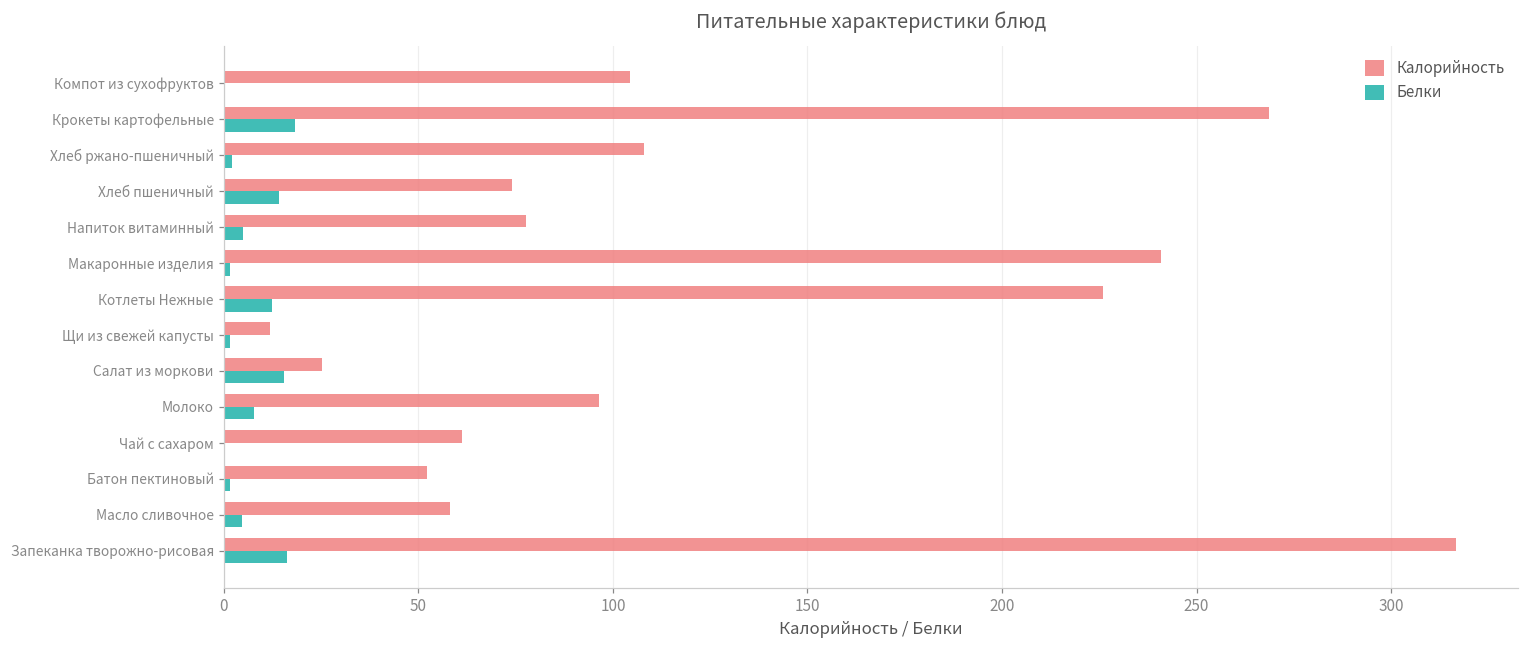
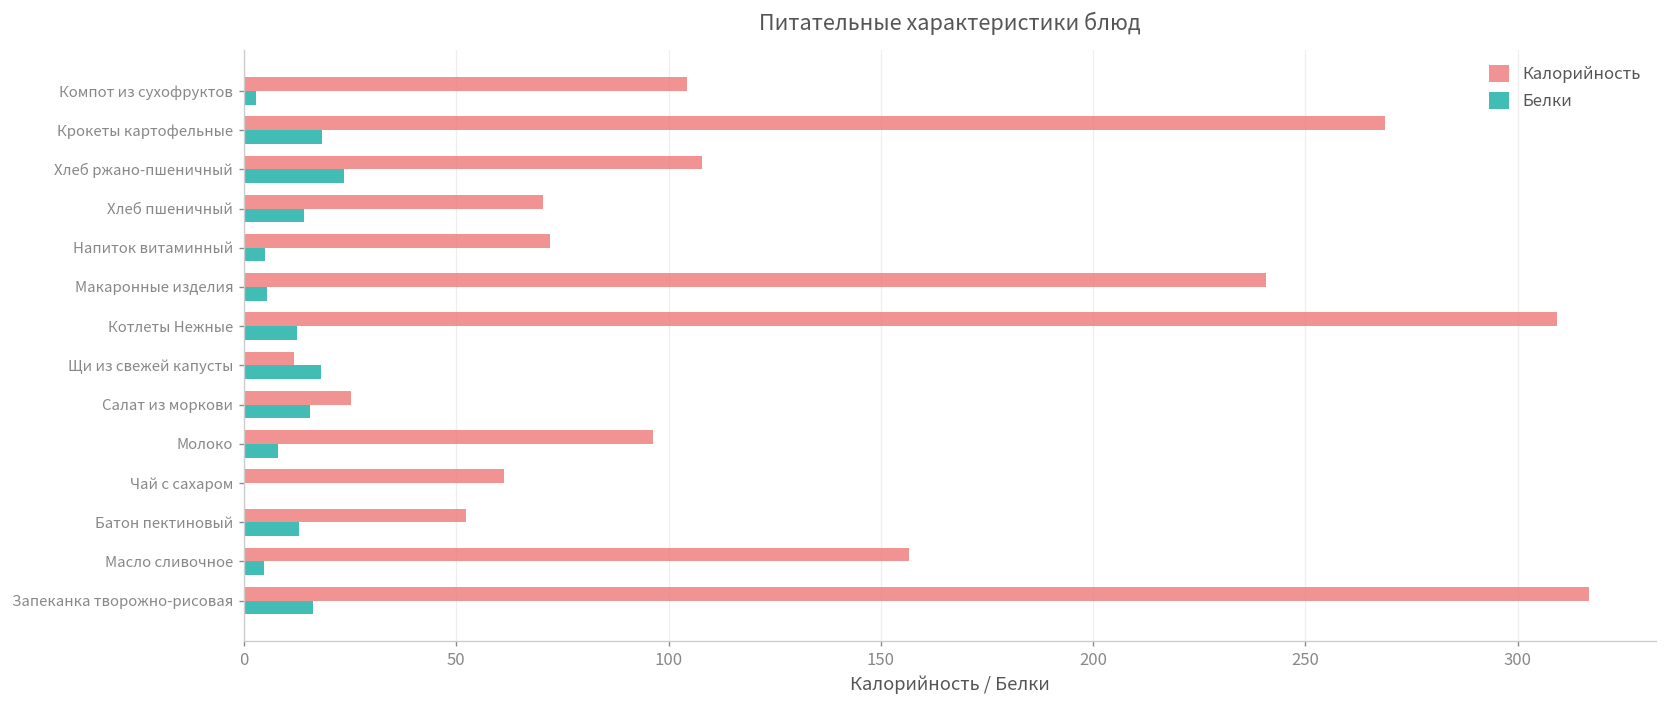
  {
    "Калорийность": {
      "Компот из сухофруктов": 104,
      "Крокеты картофельные": 269,
      "Хлеб ржано-пшеничный": 108,
-     "Хлеб пшеничный": 74,
-     "Напиток витаминный": 78,
+     "Хлеб пшеничный": 70,
+     "Напиток витаминный": 72,
      "Макаронные изделия": 241,
-     "Котлеты Нежные": 226,
+     "Котлеты Нежные": 309,
      "Щи из свежей капусты": 12,
      "Салат из моркови": 25,
      "Молоко": 96,
      "Чай с сахаром": 61,
      "Батон пектиновый": 52,
-     "Масло сливочное": 58,
+     "Масло сливочное": 157,
      "Запеканка творожно-рисовая": 317
    },
    "Белки": {
-     "Компот из сухофруктов": 0,
+     "Компот из сухофруктов": 3,
      "Крокеты картофельные": 18,
-     "Хлеб ржано-пшеничный": 2,
+     "Хлеб ржано-пшеничный": 24,
      "Хлеб пшеничный": 14,
      "Напиток витаминный": 5,
-     "Макаронные изделия": 2,
+     "Макаронные изделия": 5,
      "Котлеты Нежные": 12,
-     "Щи из свежей капусты": 2,
+     "Щи из свежей капусты": 18,
      "Салат из моркови": 15,
      "Молоко": 8,
-     "Батон пектиновый": 2,
+     "Батон пектиновый": 13,
      "Масло сливочное": 5,
      "Запеканка творожно-рисовая": 16
    }
  }
